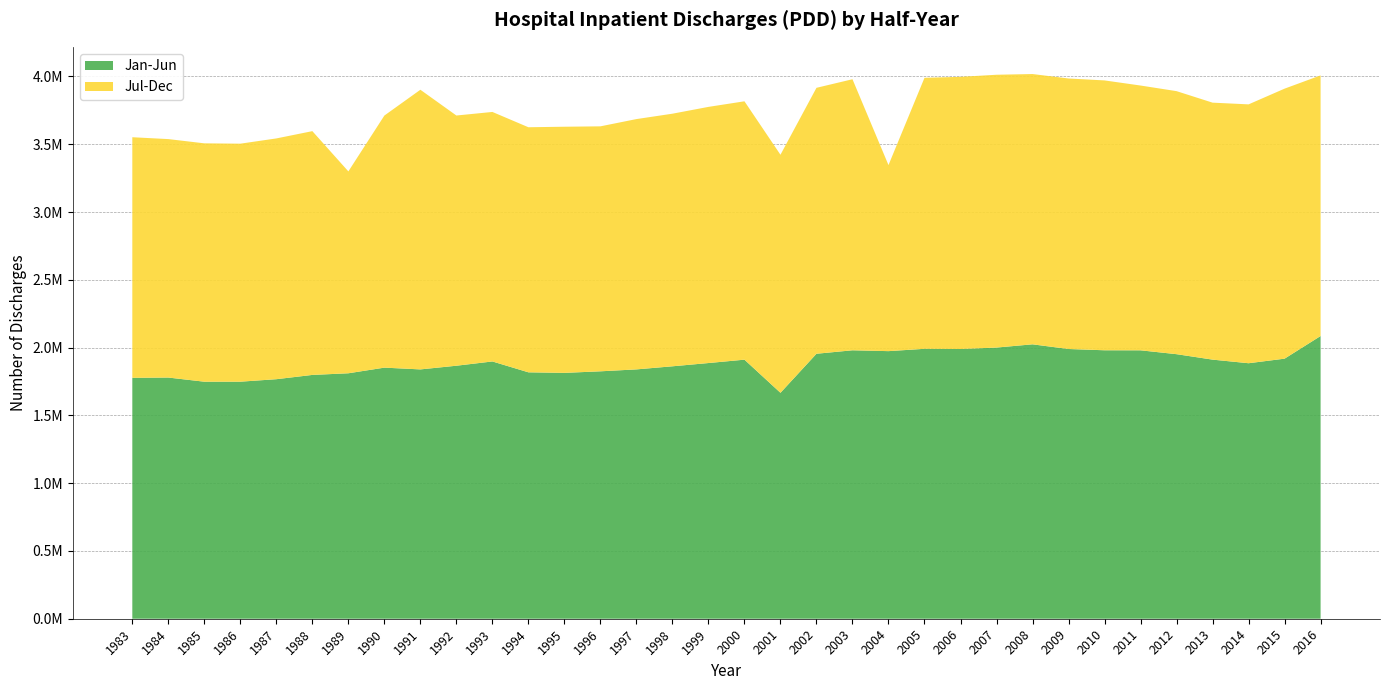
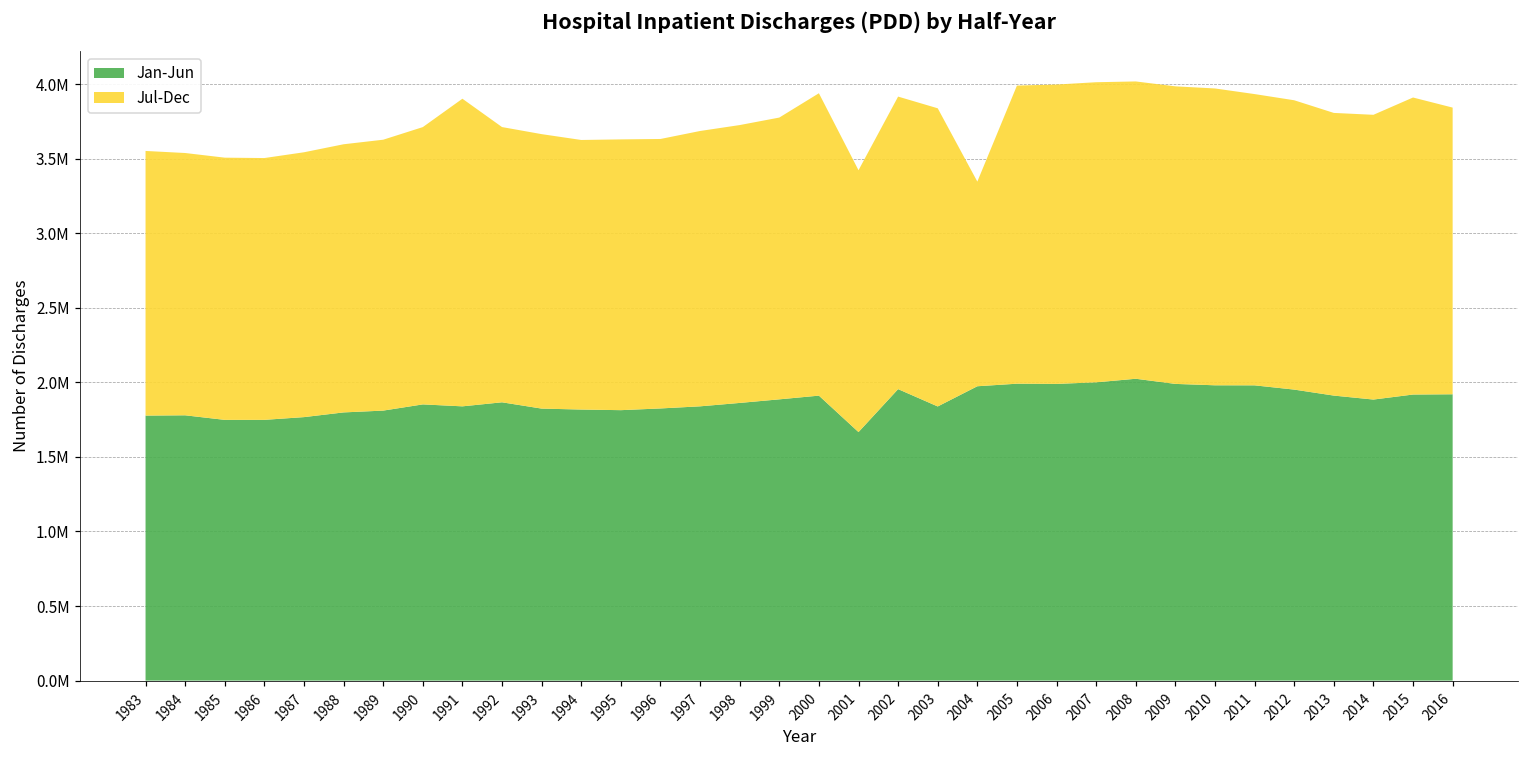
  {
    "Jan-Jun": {
      "1983": 1780000,
      "1984": 1780000,
      "1985": 1750000,
      "1986": 1750000,
      "1987": 1770000,
      "1988": 1800000,
      "1989": 1810000,
      "1990": 1850000,
      "1991": 1840000,
      "1992": 1870000,
-     "1993": 1900000,
+     "1993": 1820000,
      "1994": 1820000,
      "1995": 1810000,
      "1996": 1830000,
      "1997": 1840000,
      "1998": 1860000,
      "1999": 1890000,
      "2000": 1910000,
      "2001": 1670000,
      "2002": 1950000,
-     "2003": 1980000,
+     "2003": 1840000,
      "2004": 1970000,
      "2005": 1990000,
      "2006": 1990000,
      "2007": 2000000,
      "2008": 2020000,
      "2009": 1990000,
      "2010": 1980000,
      "2011": 1980000,
      "2012": 1950000,
      "2013": 1910000,
      "2014": 1880000,
      "2015": 1920000,
-     "2016": 2090000
+     "2016": 1920000
    },
    "Jul-Dec": {
      "1983": 1770000,
      "1984": 1760000,
      "1985": 1760000,
      "1986": 1760000,
      "1987": 1780000,
      "1988": 1800000,
-     "1989": 1490000,
+     "1989": 1820000,
      "1990": 1860000,
      "1991": 2060000,
      "1992": 1850000,
      "1993": 1840000,
      "1994": 1810000,
      "1995": 1820000,
      "1996": 1810000,
      "1997": 1850000,
      "1998": 1860000,
      "1999": 1890000,
-     "2000": 1910000,
+     "2000": 2030000,
      "2001": 1760000,
      "2002": 1960000,
      "2003": 2000000,
      "2004": 1370000,
      "2005": 2000000,
      "2006": 2010000,
      "2007": 2010000,
      "2008": 1990000,
      "2009": 2000000,
      "2010": 1990000,
      "2011": 1950000,
      "2012": 1940000,
      "2013": 1900000,
      "2014": 1910000,
      "2015": 1990000,
      "2016": 1920000
    }
  }
